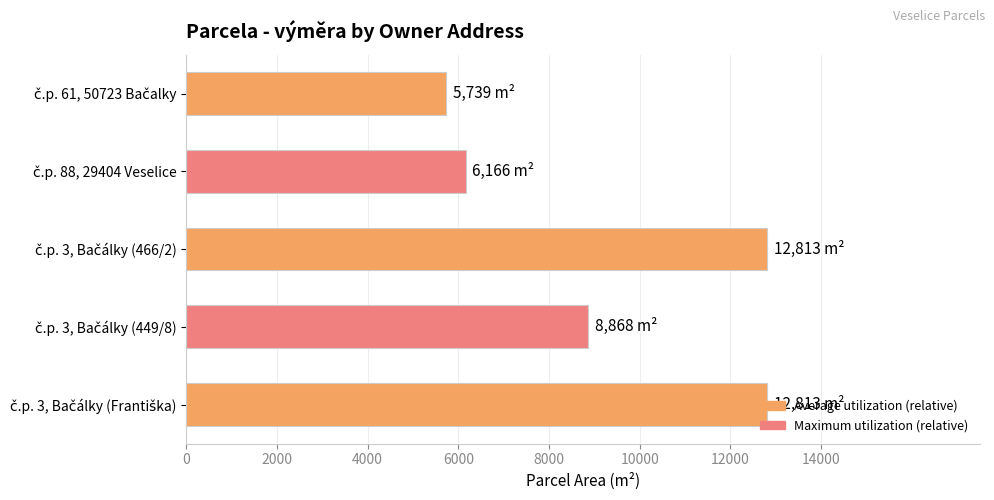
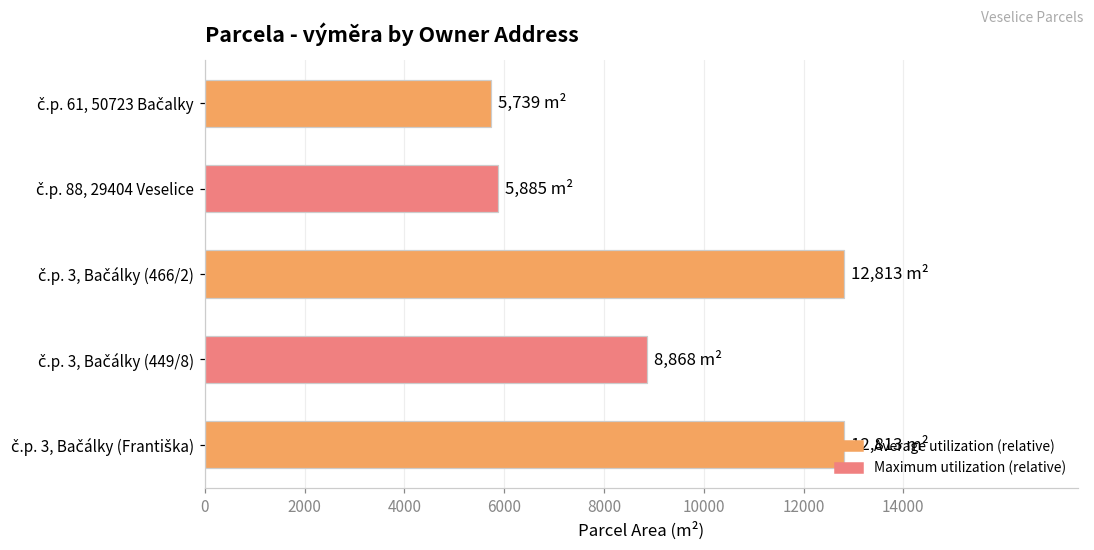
  {
    "č.p. 61, 50723 Bačalky": "5,739",
-   "č.p. 88, 29404 Veselice": "6,166",
+   "č.p. 88, 29404 Veselice": "5,885",
    "č.p. 3, Bačálky (466/2)": "12,813",
    "č.p. 3, Bačálky (449/8)": "8,868",
    "č.p. 3, Bačálky (Františka)": "12,813"
  }
